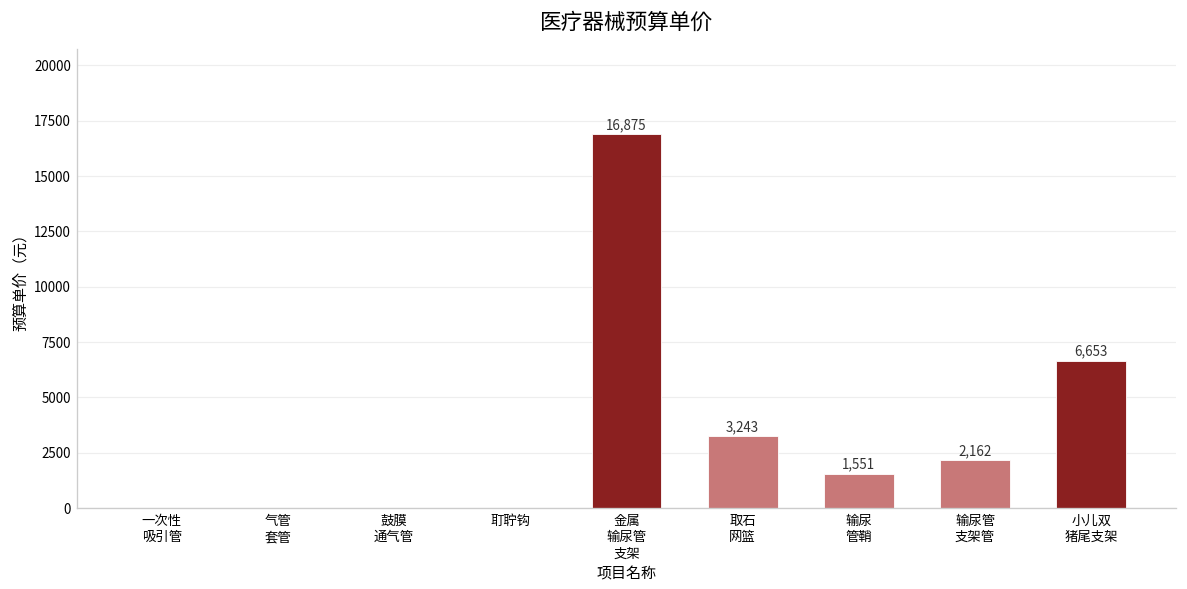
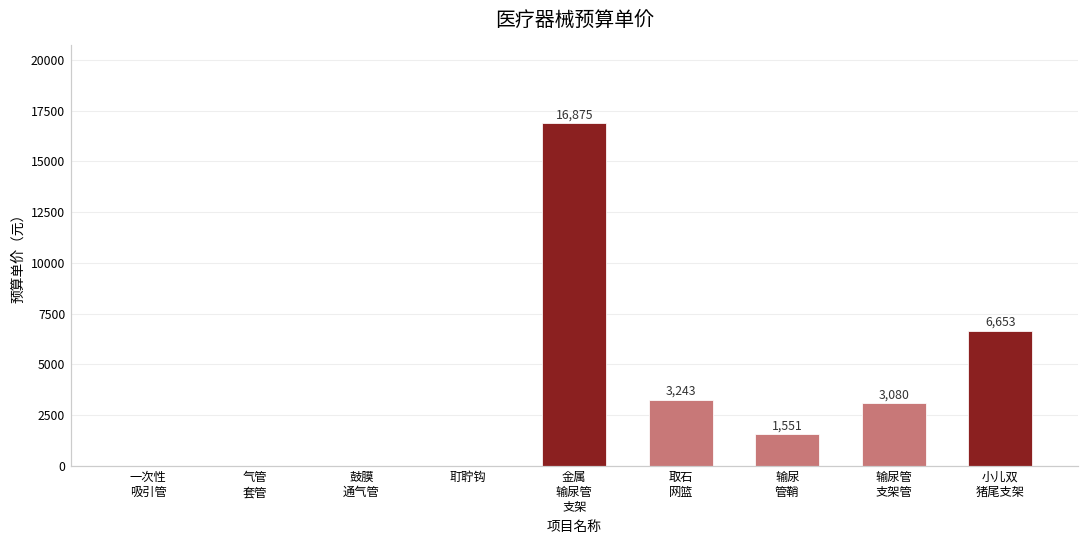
  {
    "金属 输尿管 支架": "16,875",
    "取石 网篮": "3,243",
    "输尿 管鞘": "1,551",
-   "输尿管 支架管": "2,162",
+   "输尿管 支架管": "3,080",
    "小儿双 猪尾支架": "6,653"
  }
